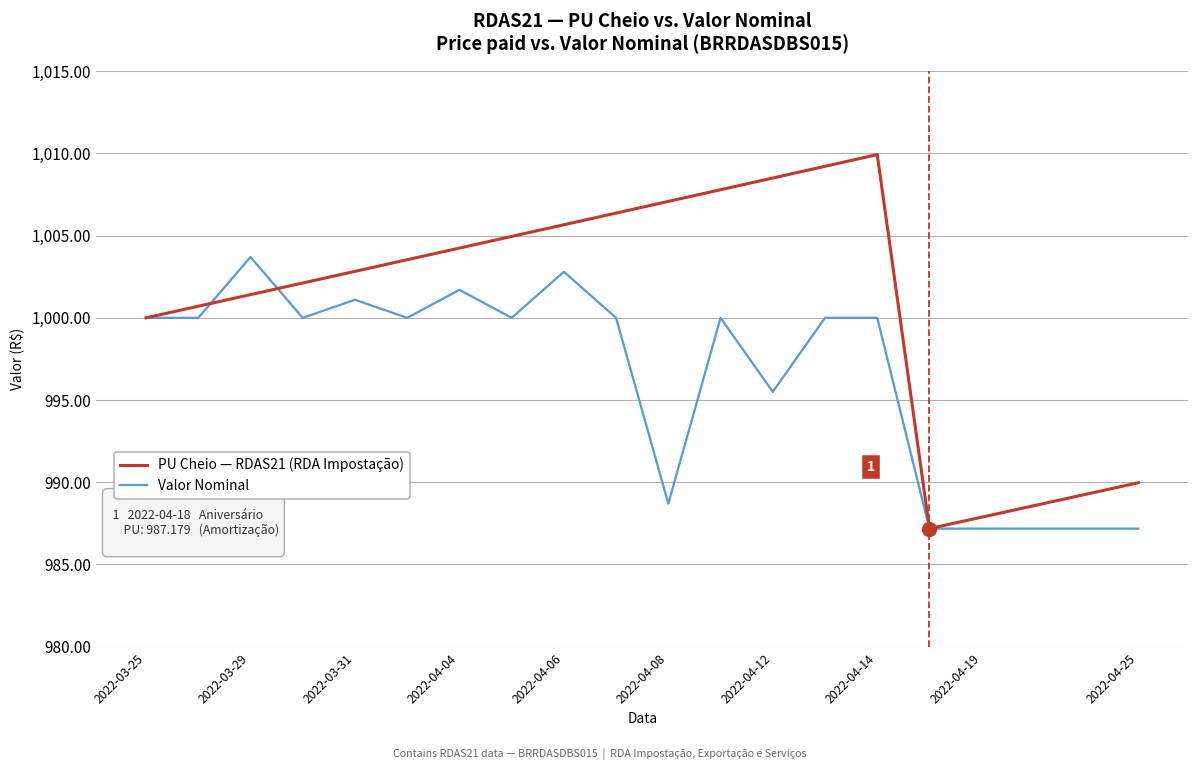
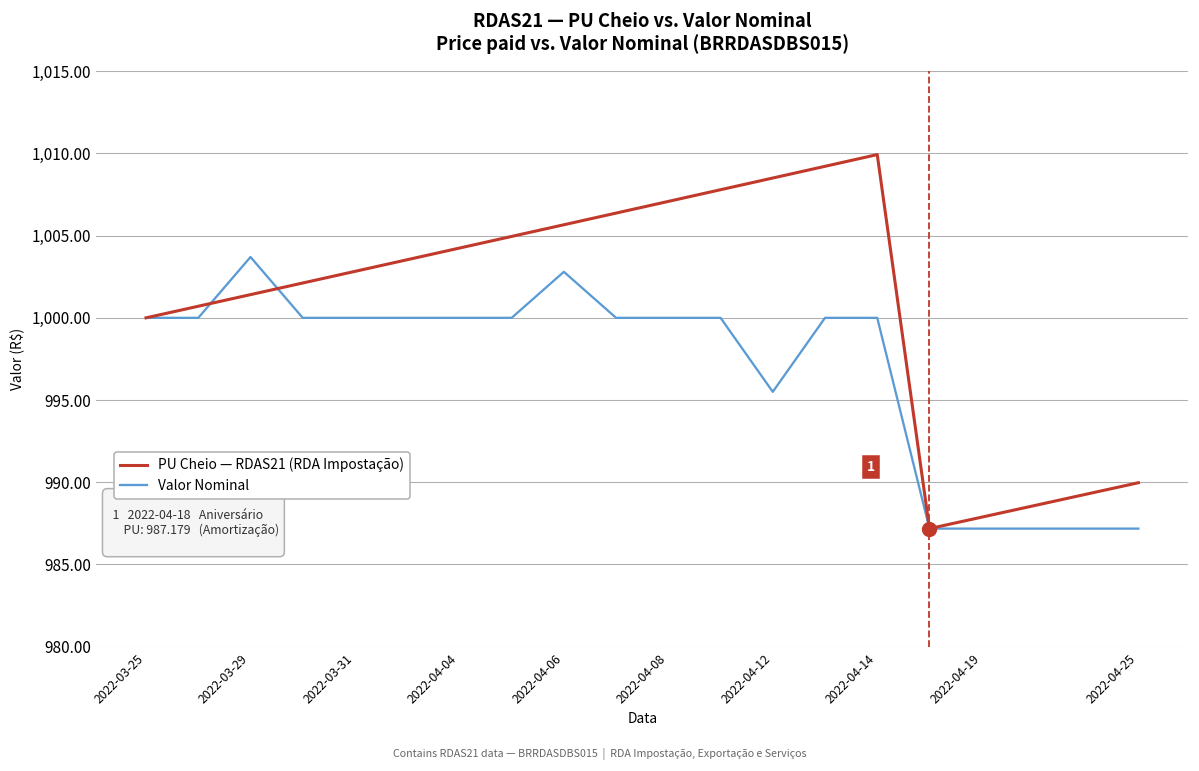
  {
    "Valor Nominal": {
      "2022-03-29": "1,003.7",
-     "2022-03-31": "1,001.1",
-     "2022-04-04": "1,001.7",
+     "2022-03-31": "1,000.0",
+     "2022-04-04": "1,000.0",
      "2022-04-06": "1,002.8",
-     "2022-04-08": "988.7",
+     "2022-04-08": "1,000.0",
      "2022-04-12": "995.5",
      "2022-04-14": "1,000.0",
      "2022-04-19": "987.2",
      "2022-04-25": "987.2"
    }
  }
